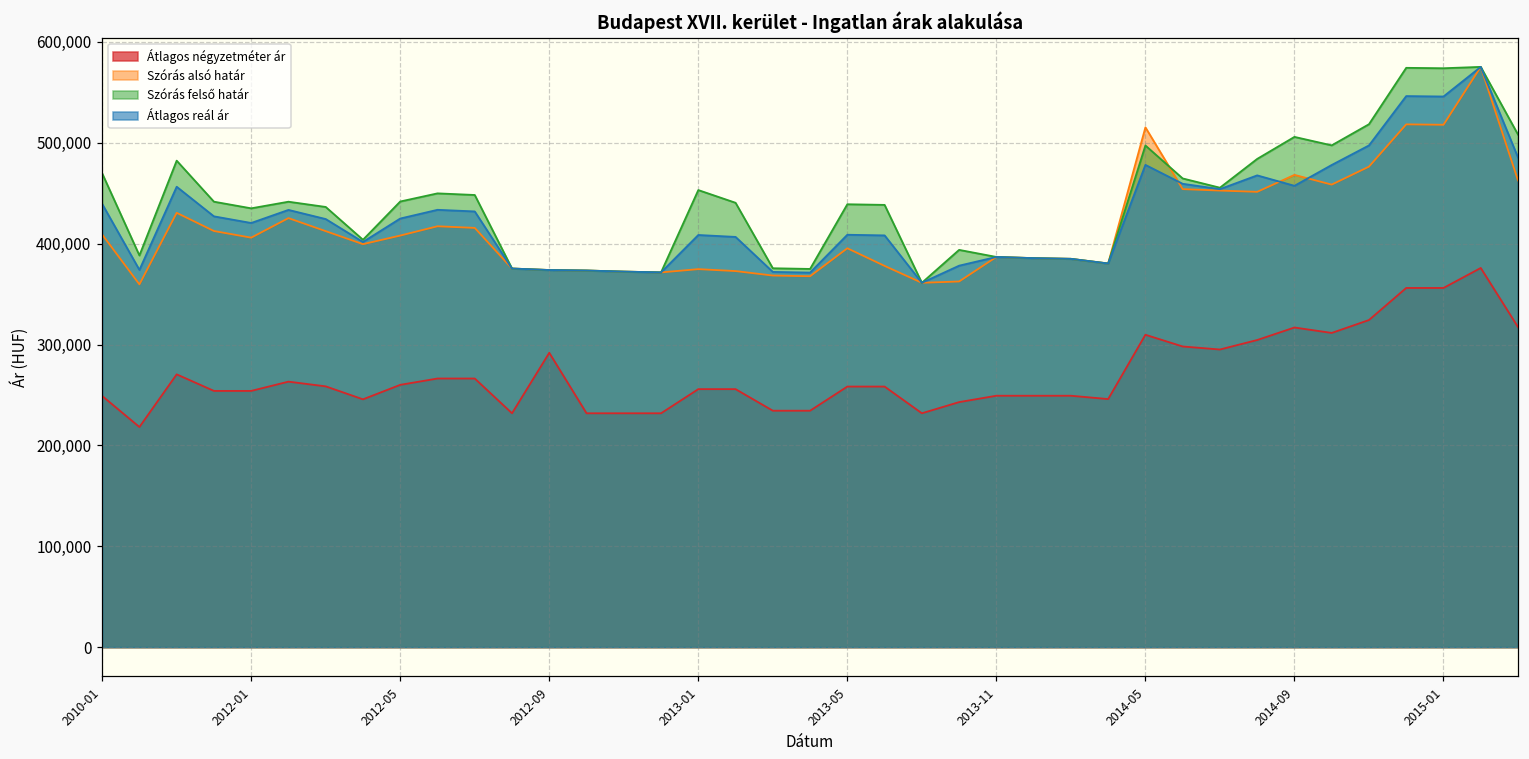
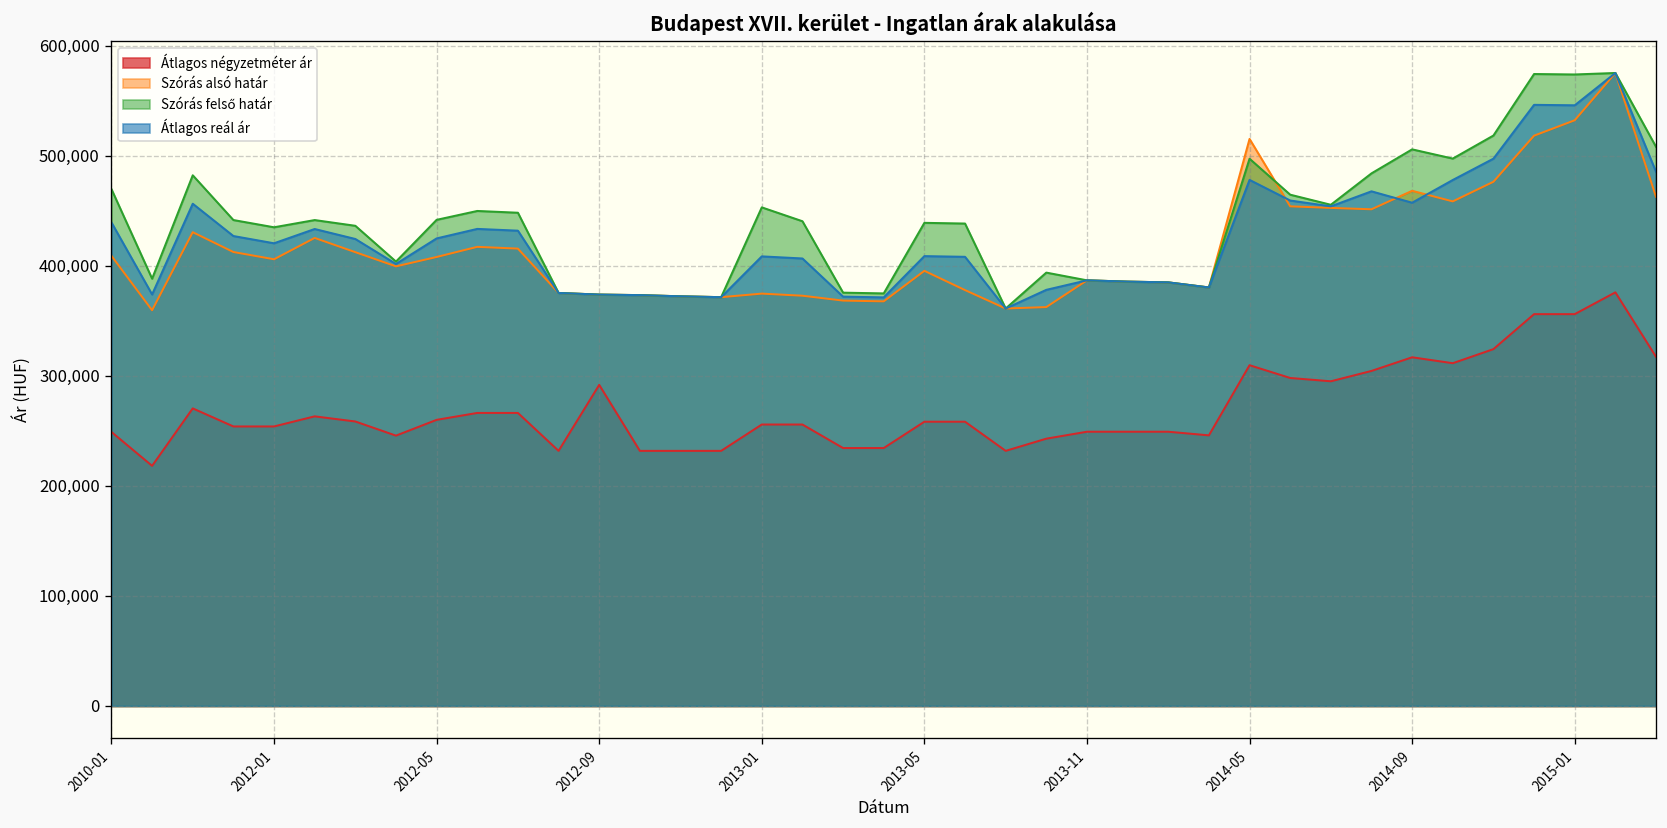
  {
    "Átlagos négyzetméter ár": {
      "2010-01": "250,000",
      "2012-01": "250,000",
      "2012-05": "260,000",
      "2012-09": "290,000",
      "2013-01": "260,000",
      "2013-05": "260,000",
      "2013-11": "250,000",
      "2014-05": "310,000",
      "2014-09": "320,000",
      "2015-01": "360,000"
    },
    "Szórás alsó határ": {
      "2010-01": "410,000",
      "2012-01": "410,000",
      "2012-05": "410,000",
      "2013-01": "370,000",
      "2013-05": "400,000",
      "2014-05": "520,000",
      "2014-09": "470,000",
-     "2015-01": "520,000"
+     "2015-01": "530,000"
    },
    "Szórás felső határ": {
      "2010-01": "470,000",
      "2012-01": "440,000",
      "2012-05": "440,000",
      "2013-01": "450,000",
      "2013-05": "440,000",
      "2014-05": "500,000",
      "2014-09": "510,000",
      "2015-01": "570,000"
    },
    "Átlagos reál ár": {
      "2010-01": "440,000",
      "2012-01": "420,000",
      "2012-05": "420,000",
      "2013-01": "410,000",
      "2013-05": "410,000",
      "2014-05": "480,000",
      "2014-09": "460,000",
      "2015-01": "550,000"
    }
  }
